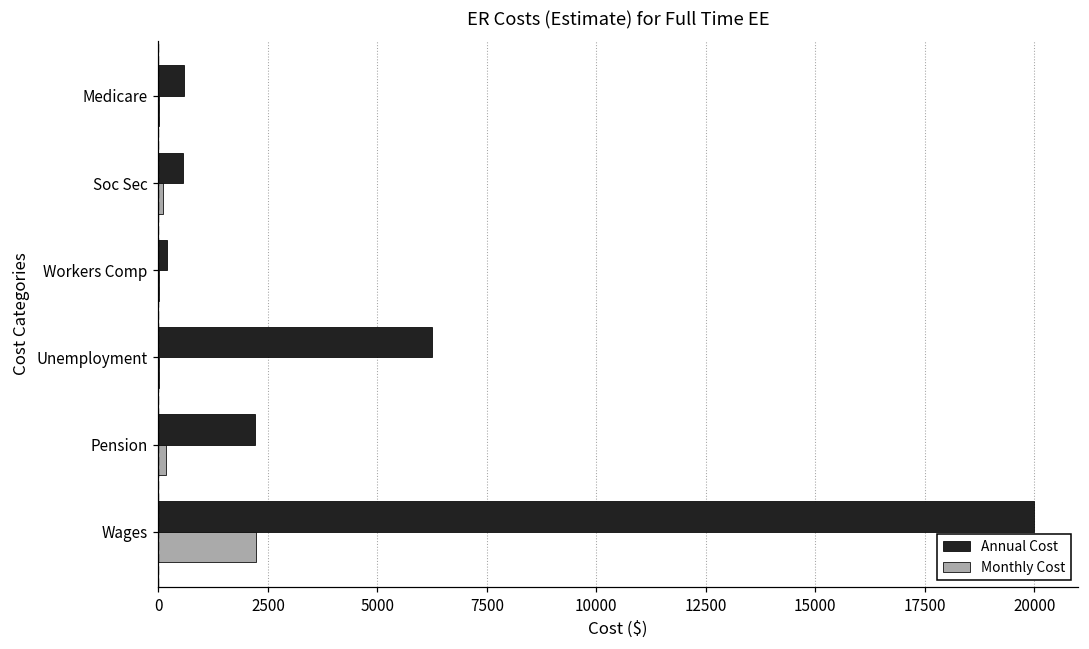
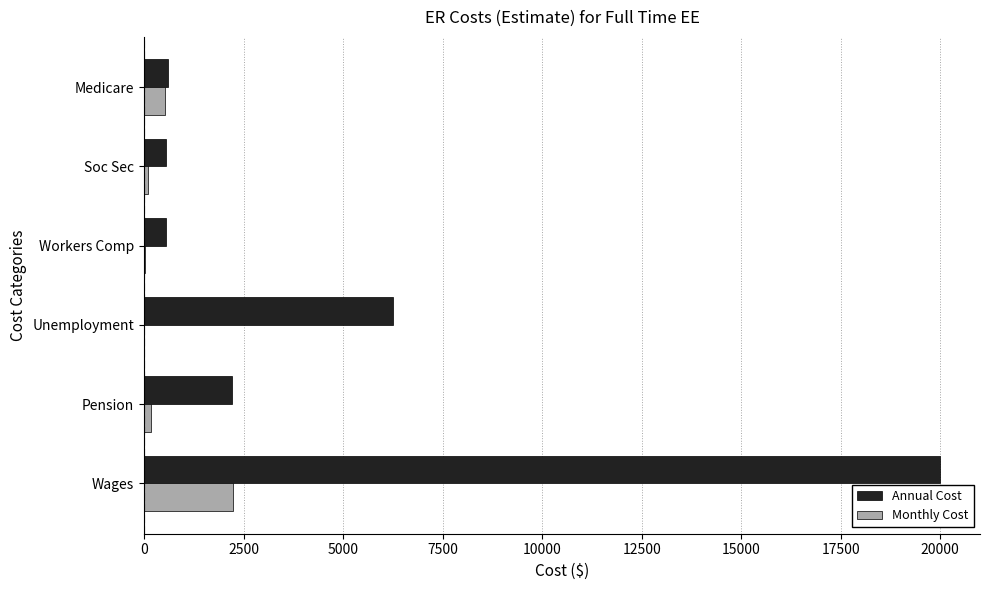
  {
    "Annual Cost": {
      "Medicare": 600,
      "Soc Sec": 600,
-     "Workers Comp": 200,
+     "Workers Comp": 500,
      "Unemployment": 6200,
      "Pension": 2200,
      "Wages": 20000
    },
    "Monthly Cost": {
-     "Medicare": 0,
+     "Medicare": 500,
      "Soc Sec": 100,
      "Pension": 200,
      "Wages": 2200
    }
  }
